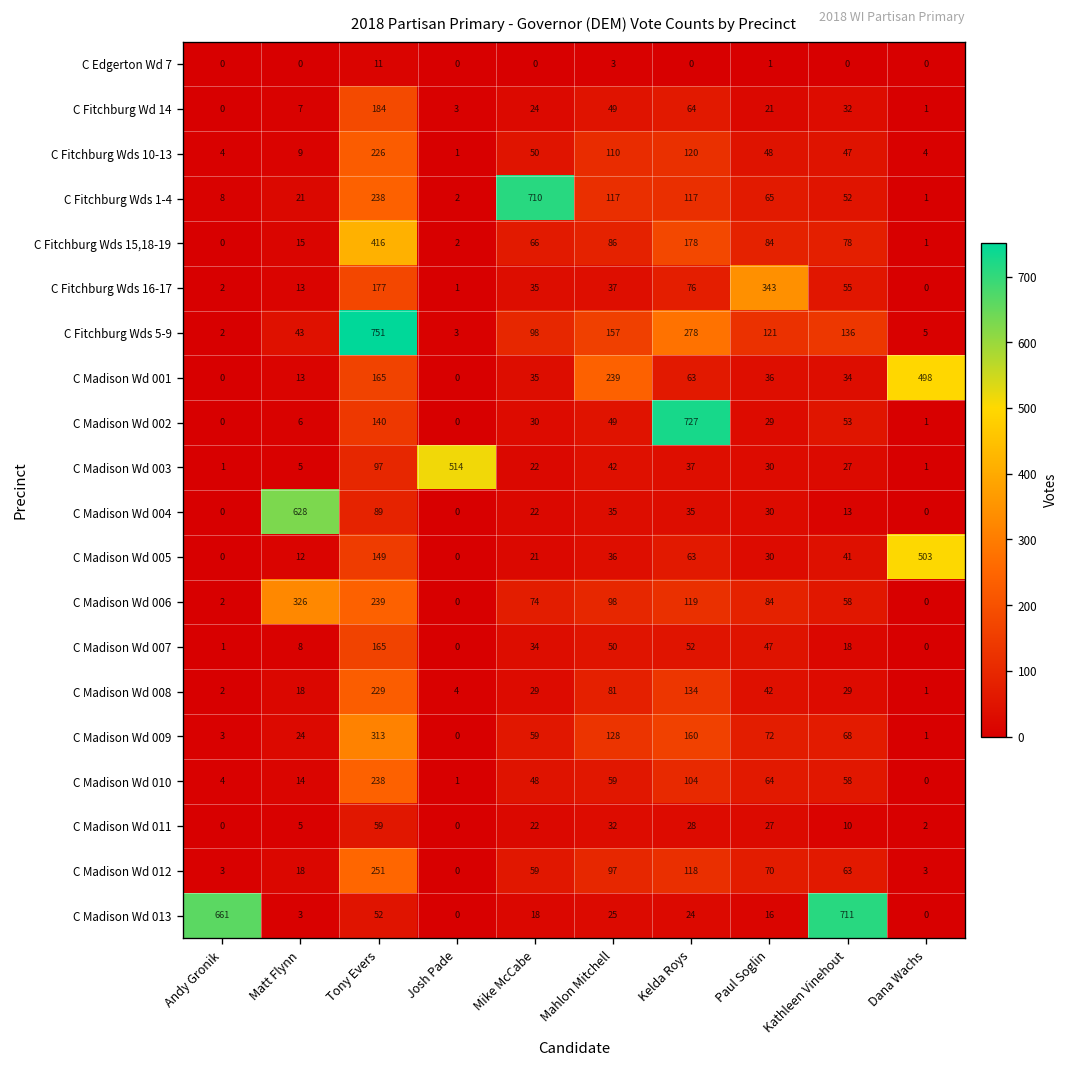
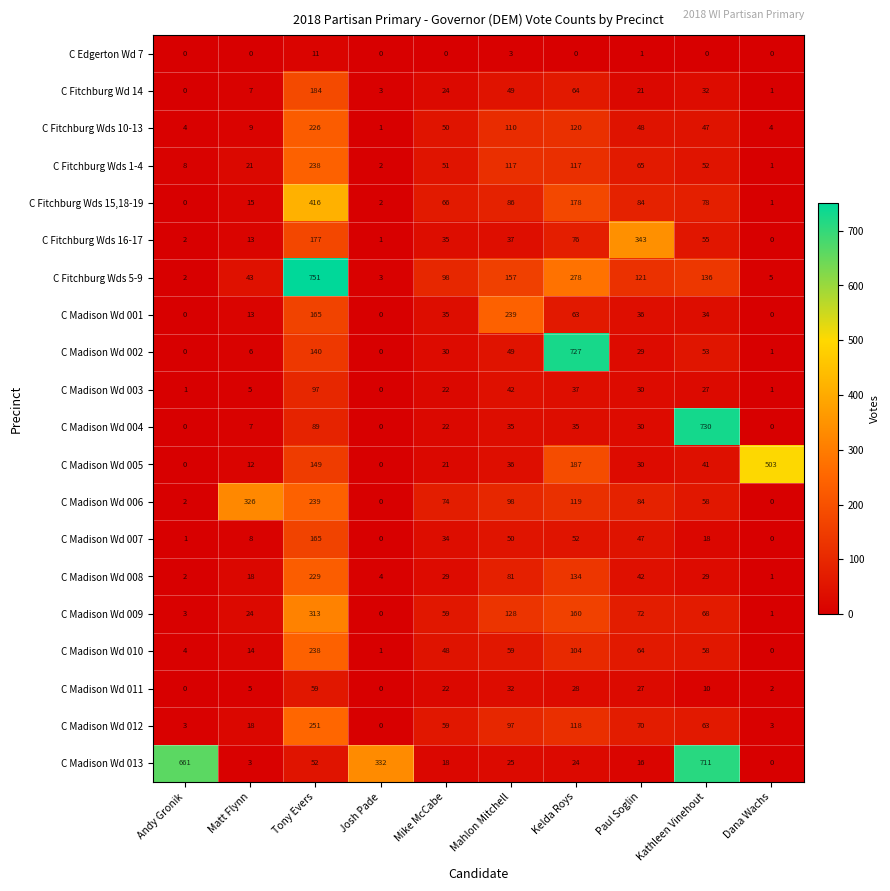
  {
    "C Edgerton Wd 7": {
      "Andy Gronik": 0,
      "Matt Flynn": 0,
      "Tony Evers": 11,
      "Josh Pade": 0,
      "Mike McCabe": 0,
      "Mahlon Mitchell": 3,
      "Kelda Roys": 0,
      "Paul Soglin": 1,
      "Kathleen Vinehout": 0,
      "Dana Wachs": 0
    },
    "C Fitchburg Wd 14": {
      "Andy Gronik": 0,
      "Matt Flynn": 7,
      "Tony Evers": 184,
      "Josh Pade": 3,
      "Mike McCabe": 24,
      "Mahlon Mitchell": 49,
      "Kelda Roys": 64,
      "Paul Soglin": 21,
      "Kathleen Vinehout": 32,
      "Dana Wachs": 1
    },
    "C Fitchburg Wds 10-13": {
      "Andy Gronik": 4,
      "Matt Flynn": 9,
      "Tony Evers": 226,
      "Josh Pade": 1,
      "Mike McCabe": 50,
      "Mahlon Mitchell": 110,
      "Kelda Roys": 120,
      "Paul Soglin": 48,
      "Kathleen Vinehout": 47,
      "Dana Wachs": 4
    },
    "C Fitchburg Wds 1-4": {
      "Andy Gronik": 8,
      "Matt Flynn": 21,
      "Tony Evers": 238,
      "Josh Pade": 2,
-     "Mike McCabe": 710,
+     "Mike McCabe": 51,
      "Mahlon Mitchell": 117,
      "Kelda Roys": 117,
      "Paul Soglin": 65,
      "Kathleen Vinehout": 52,
      "Dana Wachs": 1
    },
    "C Fitchburg Wds 15,18-19": {
      "Andy Gronik": 0,
      "Matt Flynn": 15,
      "Tony Evers": 416,
      "Josh Pade": 2,
      "Mike McCabe": 66,
      "Mahlon Mitchell": 86,
      "Kelda Roys": 178,
      "Paul Soglin": 84,
      "Kathleen Vinehout": 78,
      "Dana Wachs": 1
    },
    "C Fitchburg Wds 16-17": {
      "Andy Gronik": 2,
      "Matt Flynn": 13,
      "Tony Evers": 177,
      "Josh Pade": 1,
      "Mike McCabe": 35,
      "Mahlon Mitchell": 37,
      "Kelda Roys": 76,
      "Paul Soglin": 343,
      "Kathleen Vinehout": 55,
      "Dana Wachs": 0
    },
    "C Fitchburg Wds 5-9": {
      "Andy Gronik": 2,
      "Matt Flynn": 43,
      "Tony Evers": 751,
      "Josh Pade": 3,
      "Mike McCabe": 98,
      "Mahlon Mitchell": 157,
      "Kelda Roys": 278,
      "Paul Soglin": 121,
      "Kathleen Vinehout": 136,
      "Dana Wachs": 5
    },
    "C Madison Wd 001": {
      "Andy Gronik": 0,
      "Matt Flynn": 13,
      "Tony Evers": 165,
      "Josh Pade": 0,
      "Mike McCabe": 35,
      "Mahlon Mitchell": 239,
      "Kelda Roys": 63,
      "Paul Soglin": 36,
      "Kathleen Vinehout": 34,
-     "Dana Wachs": 498
+     "Dana Wachs": 0
    },
    "C Madison Wd 002": {
      "Andy Gronik": 0,
      "Matt Flynn": 6,
      "Tony Evers": 140,
      "Josh Pade": 0,
      "Mike McCabe": 30,
      "Mahlon Mitchell": 49,
      "Kelda Roys": 727,
      "Paul Soglin": 29,
      "Kathleen Vinehout": 53,
      "Dana Wachs": 1
    },
    "C Madison Wd 003": {
      "Andy Gronik": 1,
      "Matt Flynn": 5,
      "Tony Evers": 97,
-     "Josh Pade": 514,
+     "Josh Pade": 0,
      "Mike McCabe": 22,
      "Mahlon Mitchell": 42,
      "Kelda Roys": 37,
      "Paul Soglin": 30,
      "Kathleen Vinehout": 27,
      "Dana Wachs": 1
    },
    "C Madison Wd 004": {
      "Andy Gronik": 0,
-     "Matt Flynn": 628,
+     "Matt Flynn": 7,
      "Tony Evers": 89,
      "Josh Pade": 0,
      "Mike McCabe": 22,
      "Mahlon Mitchell": 35,
      "Kelda Roys": 35,
      "Paul Soglin": 30,
-     "Kathleen Vinehout": 13,
+     "Kathleen Vinehout": 730,
      "Dana Wachs": 0
    },
    "C Madison Wd 005": {
      "Andy Gronik": 0,
      "Matt Flynn": 12,
      "Tony Evers": 149,
      "Josh Pade": 0,
      "Mike McCabe": 21,
      "Mahlon Mitchell": 36,
-     "Kelda Roys": 63,
+     "Kelda Roys": 187,
      "Paul Soglin": 30,
      "Kathleen Vinehout": 41,
      "Dana Wachs": 503
    },
    "C Madison Wd 006": {
      "Andy Gronik": 2,
      "Matt Flynn": 326,
      "Tony Evers": 239,
      "Josh Pade": 0,
      "Mike McCabe": 74,
      "Mahlon Mitchell": 98,
      "Kelda Roys": 119,
      "Paul Soglin": 84,
      "Kathleen Vinehout": 58,
      "Dana Wachs": 0
    },
    "C Madison Wd 007": {
      "Andy Gronik": 1,
      "Matt Flynn": 8,
      "Tony Evers": 165,
      "Josh Pade": 0,
      "Mike McCabe": 34,
      "Mahlon Mitchell": 50,
      "Kelda Roys": 52,
      "Paul Soglin": 47,
      "Kathleen Vinehout": 18,
      "Dana Wachs": 0
    },
    "C Madison Wd 008": {
      "Andy Gronik": 2,
      "Matt Flynn": 18,
      "Tony Evers": 229,
      "Josh Pade": 4,
      "Mike McCabe": 29,
      "Mahlon Mitchell": 81,
      "Kelda Roys": 134,
      "Paul Soglin": 42,
      "Kathleen Vinehout": 29,
      "Dana Wachs": 1
    },
    "C Madison Wd 009": {
      "Andy Gronik": 3,
      "Matt Flynn": 24,
      "Tony Evers": 313,
      "Josh Pade": 0,
      "Mike McCabe": 59,
      "Mahlon Mitchell": 128,
      "Kelda Roys": 160,
      "Paul Soglin": 72,
      "Kathleen Vinehout": 68,
      "Dana Wachs": 1
    },
    "C Madison Wd 010": {
      "Andy Gronik": 4,
      "Matt Flynn": 14,
      "Tony Evers": 238,
      "Josh Pade": 1,
      "Mike McCabe": 48,
      "Mahlon Mitchell": 59,
      "Kelda Roys": 104,
      "Paul Soglin": 64,
      "Kathleen Vinehout": 58,
      "Dana Wachs": 0
    },
    "C Madison Wd 011": {
      "Andy Gronik": 0,
      "Matt Flynn": 5,
      "Tony Evers": 59,
      "Josh Pade": 0,
      "Mike McCabe": 22,
      "Mahlon Mitchell": 32,
      "Kelda Roys": 28,
      "Paul Soglin": 27,
      "Kathleen Vinehout": 10,
      "Dana Wachs": 2
    },
    "C Madison Wd 012": {
      "Andy Gronik": 3,
      "Matt Flynn": 18,
      "Tony Evers": 251,
      "Josh Pade": 0,
      "Mike McCabe": 59,
      "Mahlon Mitchell": 97,
      "Kelda Roys": 118,
      "Paul Soglin": 70,
      "Kathleen Vinehout": 63,
      "Dana Wachs": 3
    },
    "C Madison Wd 013": {
      "Andy Gronik": 661,
      "Matt Flynn": 3,
      "Tony Evers": 52,
-     "Josh Pade": 0,
+     "Josh Pade": 332,
      "Mike McCabe": 18,
      "Mahlon Mitchell": 25,
      "Kelda Roys": 24,
      "Paul Soglin": 16,
      "Kathleen Vinehout": 711,
      "Dana Wachs": 0
    }
  }
